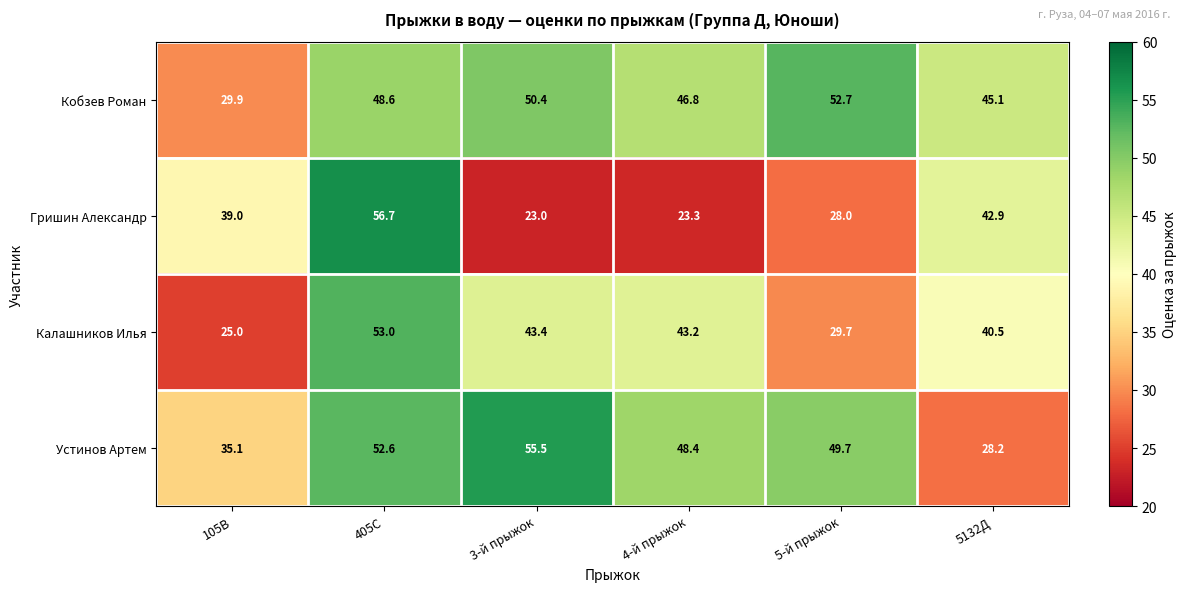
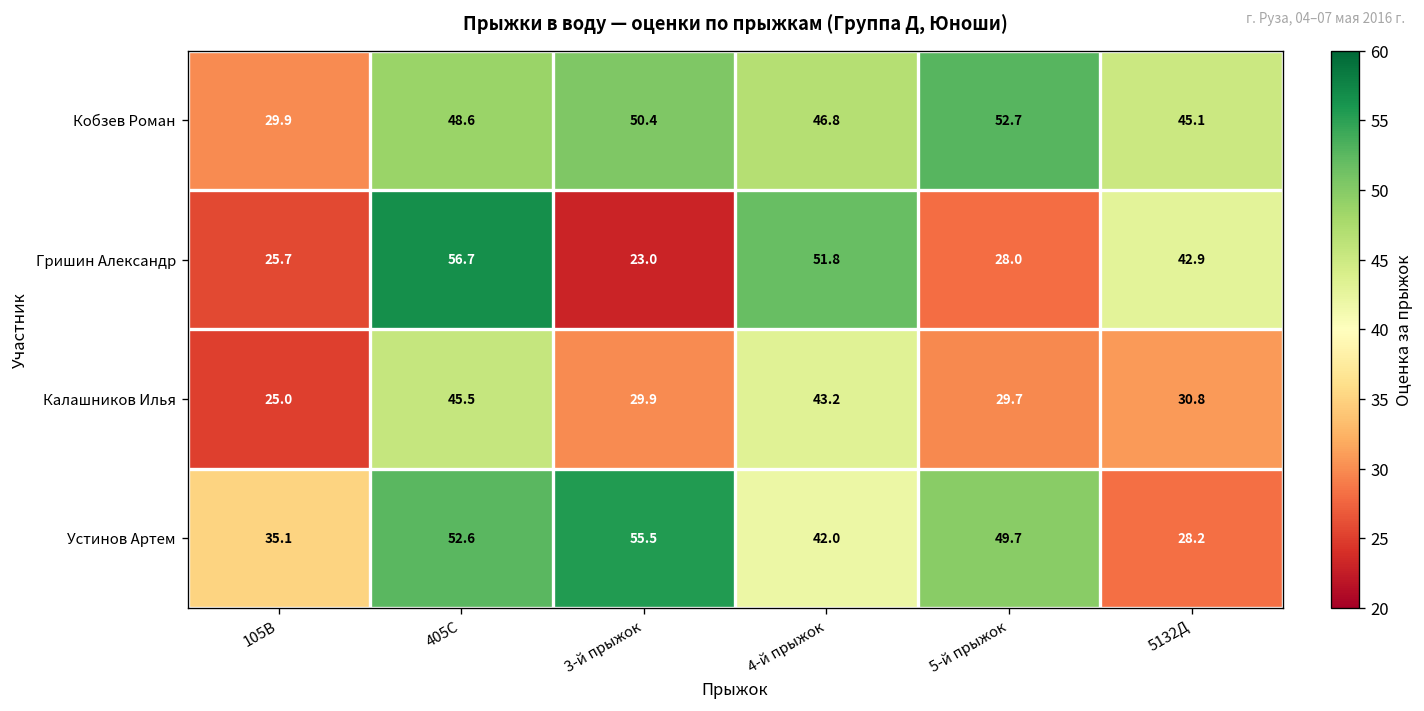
  {
    "Кобзев Роман": {
      "105В": 29.9,
      "405С": 48.6,
      "3-й прыжок": 50.4,
      "4-й прыжок": 46.8,
      "5-й прыжок": 52.7,
      "5132Д": 45.1
    },
    "Гришин Александр": {
-     "105В": 39.0,
+     "105В": 25.7,
      "405С": 56.7,
      "3-й прыжок": 23.0,
-     "4-й прыжок": 23.3,
+     "4-й прыжок": 51.8,
      "5-й прыжок": 28.0,
      "5132Д": 42.9
    },
    "Калашников Илья": {
      "105В": 25.0,
-     "405С": 53.0,
-     "3-й прыжок": 43.4,
+     "405С": 45.5,
+     "3-й прыжок": 29.9,
      "4-й прыжок": 43.2,
      "5-й прыжок": 29.7,
-     "5132Д": 40.5
+     "5132Д": 30.8
    },
    "Устинов Артем": {
      "105В": 35.1,
      "405С": 52.6,
      "3-й прыжок": 55.5,
-     "4-й прыжок": 48.4,
+     "4-й прыжок": 42.0,
      "5-й прыжок": 49.7,
      "5132Д": 28.2
    }
  }
